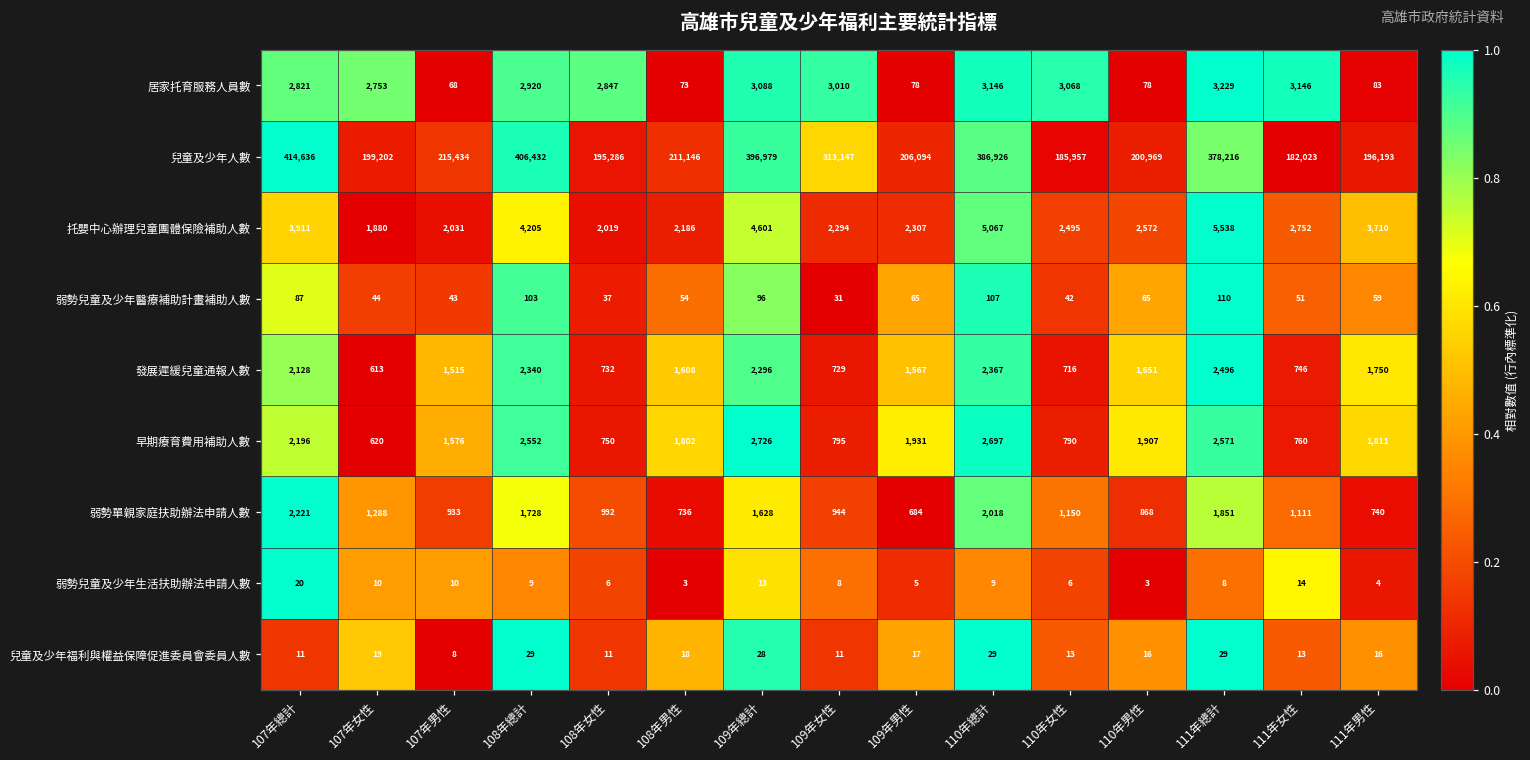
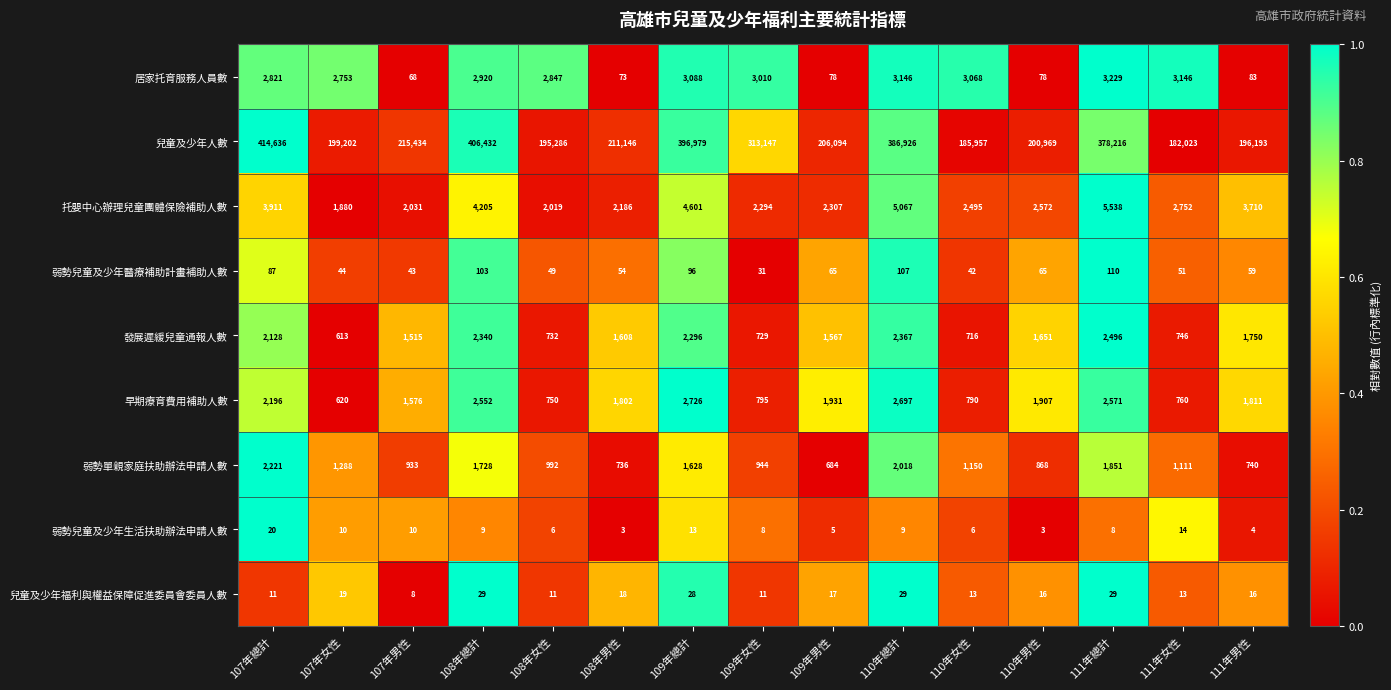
  {
    "居家托育服務人員數": {
      "107年總計": "2,821",
      "107年女性": "2,753",
      "107年男性": "68",
      "108年總計": "2,920",
      "108年女性": "2,847",
      "108年男性": "73",
      "109年總計": "3,088",
      "109年女性": "3,010",
      "109年男性": "78",
      "110年總計": "3,146",
      "110年女性": "3,068",
      "110年男性": "78",
      "111年總計": "3,229",
      "111年女性": "3,146",
      "111年男性": "83"
    },
    "兒童及少年人數": {
      "107年總計": "414,636",
      "107年女性": "199,202",
      "107年男性": "215,434",
      "108年總計": "406,432",
      "108年女性": "195,286",
      "108年男性": "211,146",
      "109年總計": "396,979",
      "109年女性": "313,147",
      "109年男性": "206,094",
      "110年總計": "386,926",
      "110年女性": "185,957",
      "110年男性": "200,969",
      "111年總計": "378,216",
      "111年女性": "182,023",
      "111年男性": "196,193"
    },
    "托嬰中心辦理兒童團體保險補助人數": {
      "107年總計": "3,911",
      "107年女性": "1,880",
      "107年男性": "2,031",
      "108年總計": "4,205",
      "108年女性": "2,019",
      "108年男性": "2,186",
      "109年總計": "4,601",
      "109年女性": "2,294",
      "109年男性": "2,307",
      "110年總計": "5,067",
      "110年女性": "2,495",
      "110年男性": "2,572",
      "111年總計": "5,538",
      "111年女性": "2,752",
      "111年男性": "3,710"
    },
    "弱勢兒童及少年醫療補助計畫補助人數": {
      "107年總計": "87",
      "107年女性": "44",
      "107年男性": "43",
      "108年總計": "103",
-     "108年女性": "37",
+     "108年女性": "49",
      "108年男性": "54",
      "109年總計": "96",
      "109年女性": "31",
      "109年男性": "65",
      "110年總計": "107",
      "110年女性": "42",
      "110年男性": "65",
      "111年總計": "110",
      "111年女性": "51",
      "111年男性": "59"
    },
    "發展遲緩兒童通報人數": {
      "107年總計": "2,128",
      "107年女性": "613",
      "107年男性": "1,515",
      "108年總計": "2,340",
      "108年女性": "732",
      "108年男性": "1,608",
      "109年總計": "2,296",
      "109年女性": "729",
      "109年男性": "1,567",
      "110年總計": "2,367",
      "110年女性": "716",
      "110年男性": "1,651",
      "111年總計": "2,496",
      "111年女性": "746",
      "111年男性": "1,750"
    },
    "早期療育費用補助人數": {
      "107年總計": "2,196",
      "107年女性": "620",
      "107年男性": "1,576",
      "108年總計": "2,552",
      "108年女性": "750",
      "108年男性": "1,802",
      "109年總計": "2,726",
      "109年女性": "795",
      "109年男性": "1,931",
      "110年總計": "2,697",
      "110年女性": "790",
      "110年男性": "1,907",
      "111年總計": "2,571",
      "111年女性": "760",
      "111年男性": "1,811"
    },
    "弱勢單親家庭扶助辦法申請人數": {
      "107年總計": "2,221",
      "107年女性": "1,288",
      "107年男性": "933",
      "108年總計": "1,728",
      "108年女性": "992",
      "108年男性": "736",
      "109年總計": "1,628",
      "109年女性": "944",
      "109年男性": "684",
      "110年總計": "2,018",
      "110年女性": "1,150",
      "110年男性": "868",
      "111年總計": "1,851",
      "111年女性": "1,111",
      "111年男性": "740"
    },
    "弱勢兒童及少年生活扶助辦法申請人數": {
      "107年總計": "20",
      "107年女性": "10",
      "107年男性": "10",
      "108年總計": "9",
      "108年女性": "6",
      "108年男性": "3",
      "109年總計": "13",
      "109年女性": "8",
      "109年男性": "5",
      "110年總計": "9",
      "110年女性": "6",
      "110年男性": "3",
      "111年總計": "8",
      "111年女性": "14",
      "111年男性": "4"
    },
    "兒童及少年福利與權益保障促進委員會委員人數": {
      "107年總計": "11",
      "107年女性": "19",
      "107年男性": "8",
      "108年總計": "29",
      "108年女性": "11",
      "108年男性": "18",
      "109年總計": "28",
      "109年女性": "11",
      "109年男性": "17",
      "110年總計": "29",
      "110年女性": "13",
      "110年男性": "16",
      "111年總計": "29",
      "111年女性": "13",
      "111年男性": "16"
    }
  }
